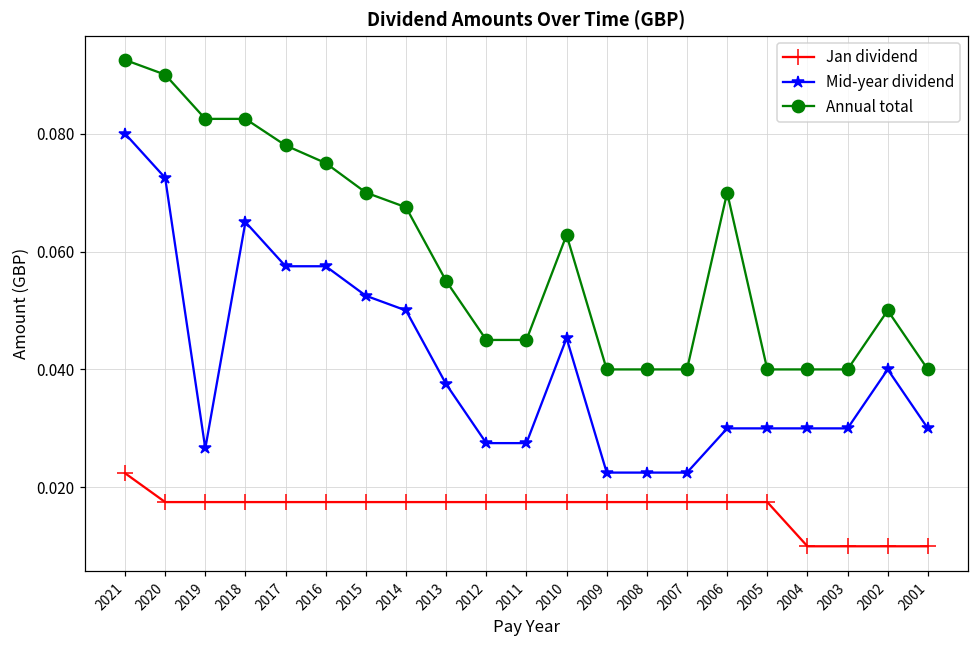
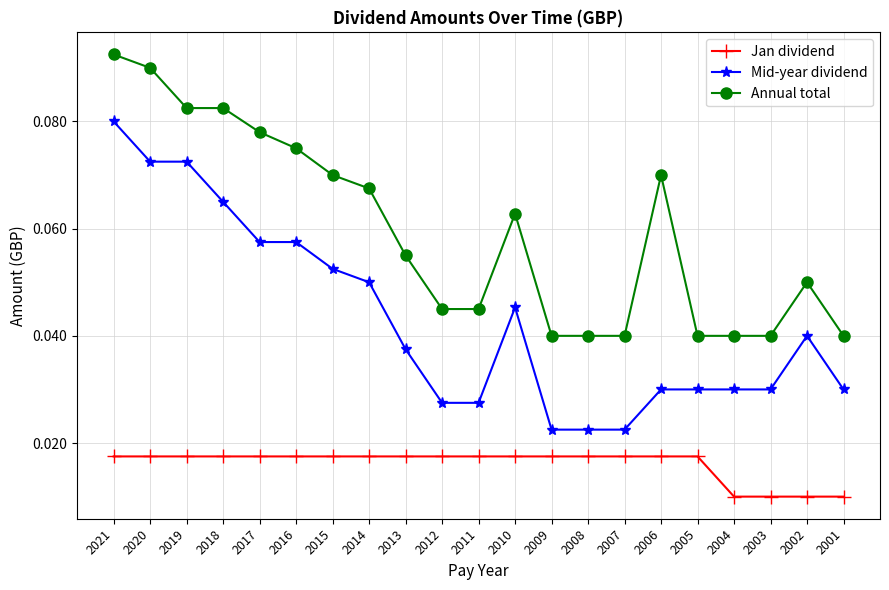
  {
    "Jan dividend": {
-     "2021": 0.022,
+     "2021": 0.018,
      "2020": 0.018,
      "2019": 0.018,
      "2018": 0.018,
      "2017": 0.018,
      "2016": 0.018,
      "2015": 0.018,
      "2014": 0.018,
      "2013": 0.018,
      "2012": 0.018,
      "2011": 0.018,
      "2010": 0.018,
      "2009": 0.018,
      "2008": 0.018,
      "2007": 0.018,
      "2006": 0.018,
      "2005": 0.018,
      "2004": 0.010,
      "2003": 0.010,
      "2002": 0.010,
      "2001": 0.010
    },
    "Mid-year dividend": {
      "2021": 0.080,
      "2020": 0.073,
-     "2019": 0.027,
+     "2019": 0.073,
      "2018": 0.065,
      "2017": 0.058,
      "2016": 0.058,
      "2015": 0.053,
      "2014": 0.050,
      "2013": 0.038,
      "2012": 0.028,
      "2011": 0.028,
      "2010": 0.045,
      "2009": 0.023,
      "2008": 0.023,
      "2007": 0.023,
      "2006": 0.030,
      "2005": 0.030,
      "2004": 0.030,
      "2003": 0.030,
      "2002": 0.040,
      "2001": 0.030
    },
    "Annual total": {
      "2021": 0.093,
      "2020": 0.090,
      "2019": 0.083,
      "2018": 0.083,
      "2017": 0.078,
      "2016": 0.075,
      "2015": 0.070,
      "2014": 0.068,
      "2013": 0.055,
      "2012": 0.045,
      "2011": 0.045,
      "2010": 0.063,
      "2009": 0.040,
      "2008": 0.040,
      "2007": 0.040,
      "2006": 0.070,
      "2005": 0.040,
      "2004": 0.040,
      "2003": 0.040,
      "2002": 0.050,
      "2001": 0.040
    }
  }
